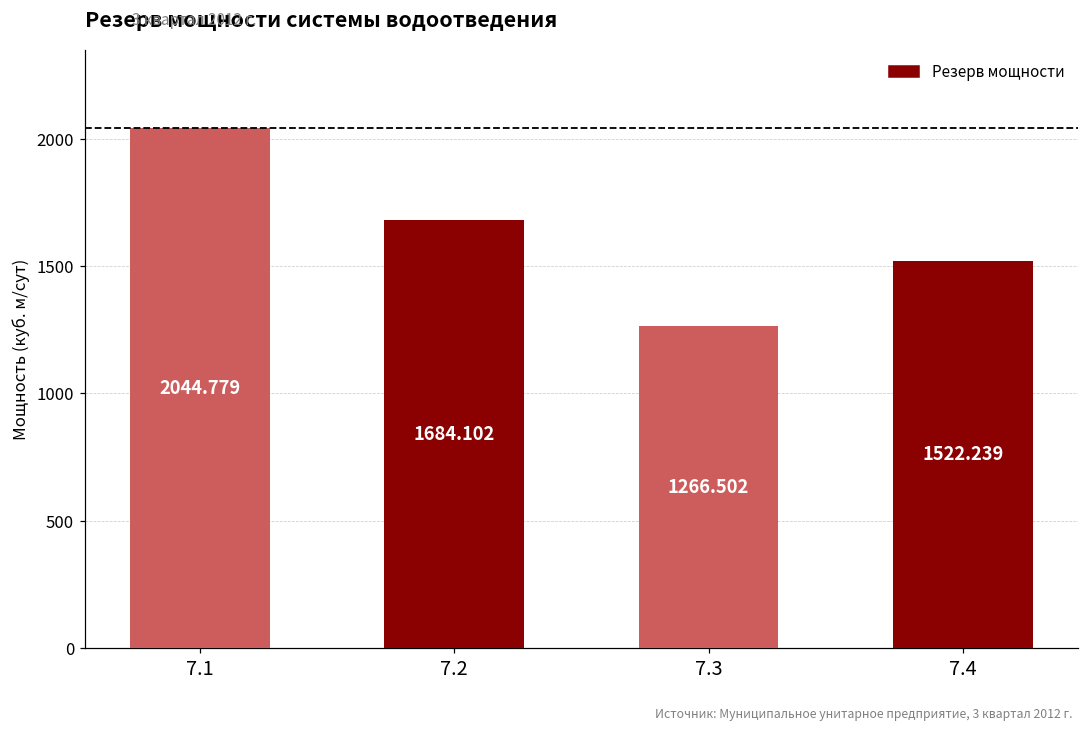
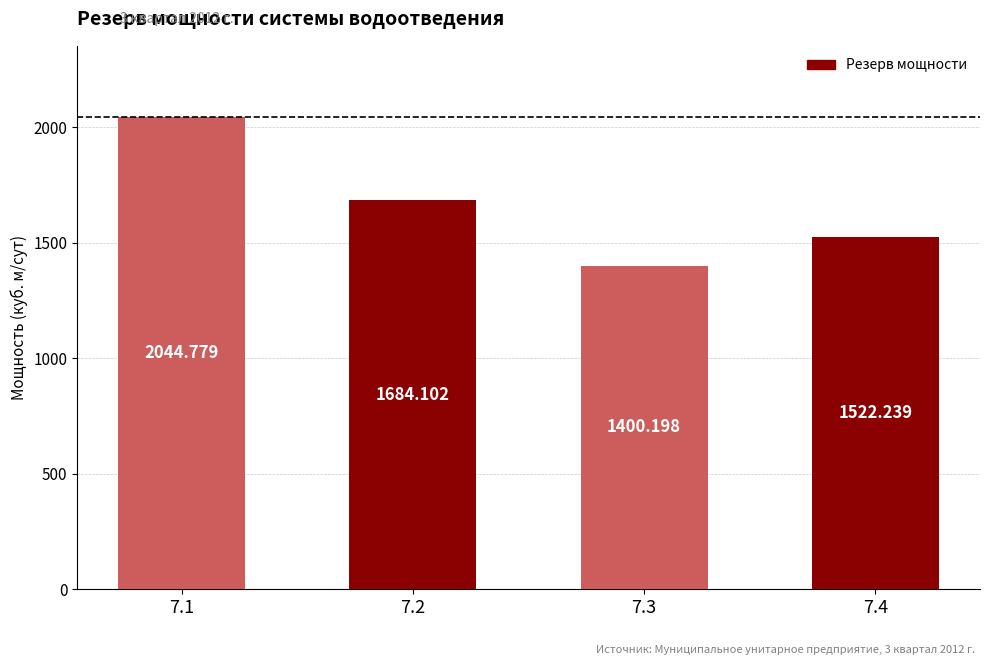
  {
    "7.1": 2044.779,
    "7.2": 1684.102,
-   "7.3": 1266.502,
+   "7.3": 1400.198,
    "7.4": 1522.239
  }
